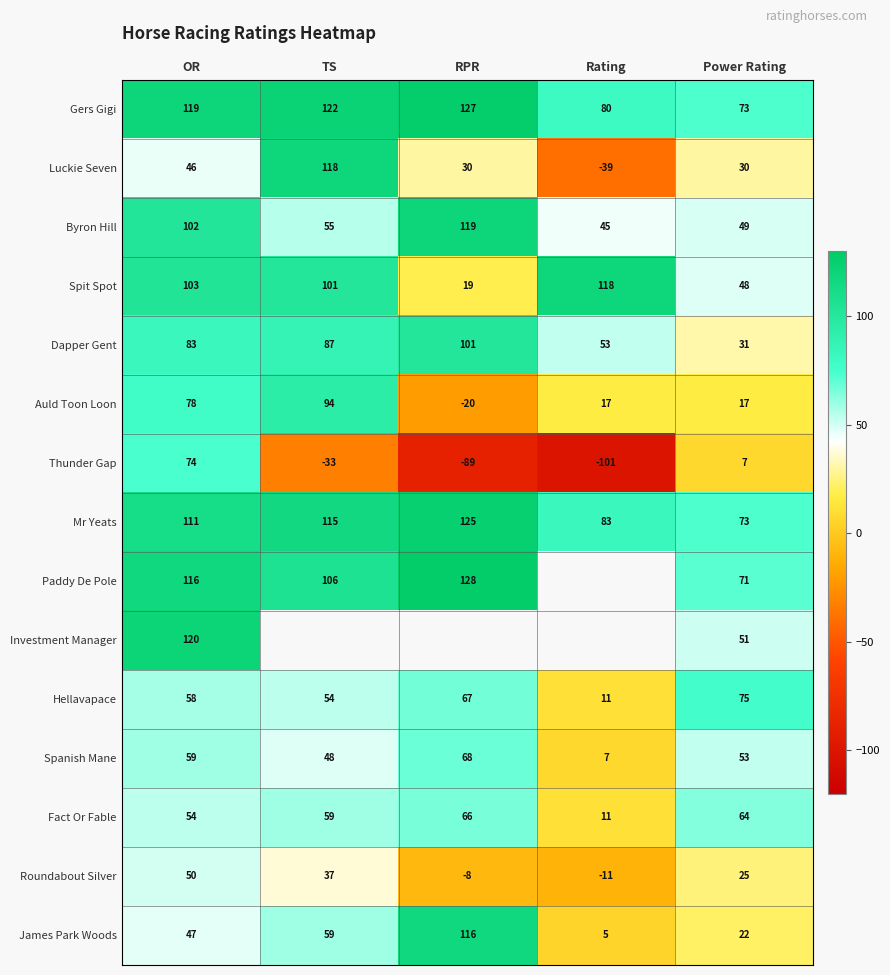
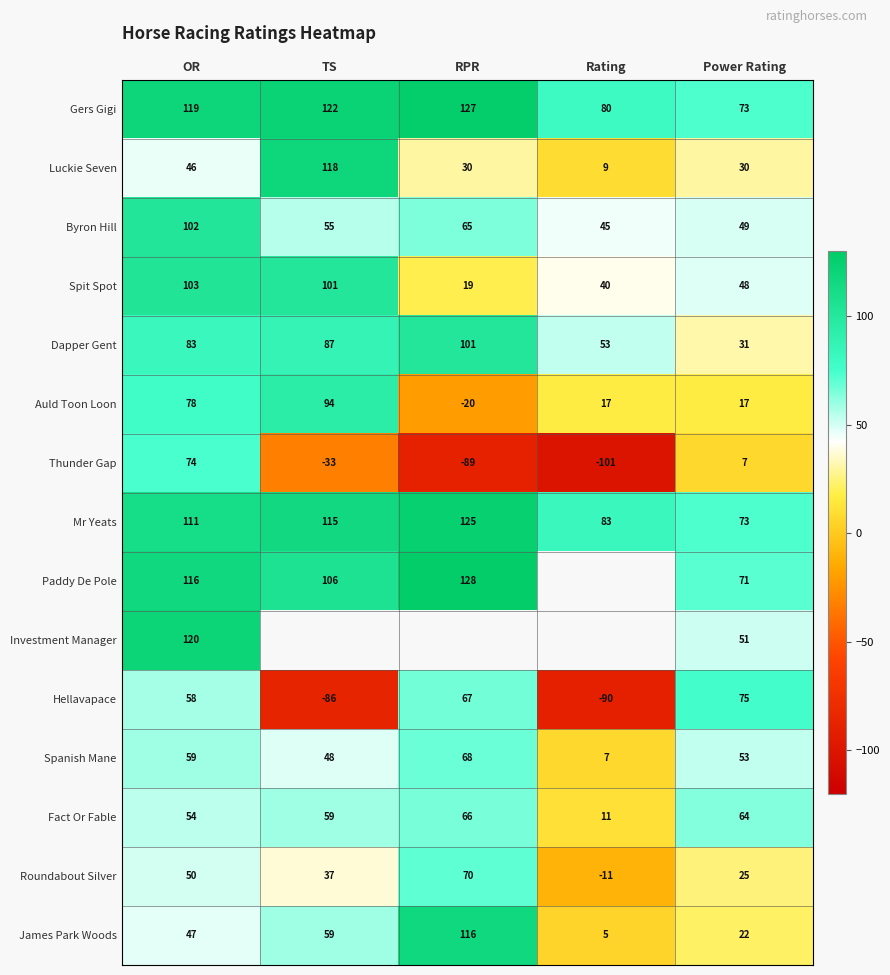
  {
    "Gers Gigi": {
      "OR": 119,
      "TS": 122,
      "RPR": 127,
      "Rating": 80,
      "Power Rating": 73
    },
    "Luckie Seven": {
      "OR": 46,
      "TS": 118,
      "RPR": 30,
-     "Rating": -39,
+     "Rating": 9,
      "Power Rating": 30
    },
    "Byron Hill": {
      "OR": 102,
      "TS": 55,
-     "RPR": 119,
+     "RPR": 65,
      "Rating": 45,
      "Power Rating": 49
    },
    "Spit Spot": {
      "OR": 103,
      "TS": 101,
      "RPR": 19,
-     "Rating": 118,
+     "Rating": 40,
      "Power Rating": 48
    },
    "Dapper Gent": {
      "OR": 83,
      "TS": 87,
      "RPR": 101,
      "Rating": 53,
      "Power Rating": 31
    },
    "Auld Toon Loon": {
      "OR": 78,
      "TS": 94,
      "RPR": -20,
      "Rating": 17,
      "Power Rating": 17
    },
    "Thunder Gap": {
      "OR": 74,
      "TS": -33,
      "RPR": -89,
      "Rating": -101,
      "Power Rating": 7
    },
    "Mr Yeats": {
      "OR": 111,
      "TS": 115,
      "RPR": 125,
      "Rating": 83,
      "Power Rating": 73
    },
    "Paddy De Pole": {
      "OR": 116,
      "TS": 106,
      "RPR": 128,
      "Power Rating": 71
    },
    "Investment Manager": {
      "OR": 120,
      "Power Rating": 51
    },
    "Hellavapace": {
      "OR": 58,
-     "TS": 54,
+     "TS": -86,
      "RPR": 67,
-     "Rating": 11,
+     "Rating": -90,
      "Power Rating": 75
    },
    "Spanish Mane": {
      "OR": 59,
      "TS": 48,
      "RPR": 68,
      "Rating": 7,
      "Power Rating": 53
    },
    "Fact Or Fable": {
      "OR": 54,
      "TS": 59,
      "RPR": 66,
      "Rating": 11,
      "Power Rating": 64
    },
    "Roundabout Silver": {
      "OR": 50,
      "TS": 37,
-     "RPR": -8,
+     "RPR": 70,
      "Rating": -11,
      "Power Rating": 25
    },
    "James Park Woods": {
      "OR": 47,
      "TS": 59,
      "RPR": 116,
      "Rating": 5,
      "Power Rating": 22
    }
  }
